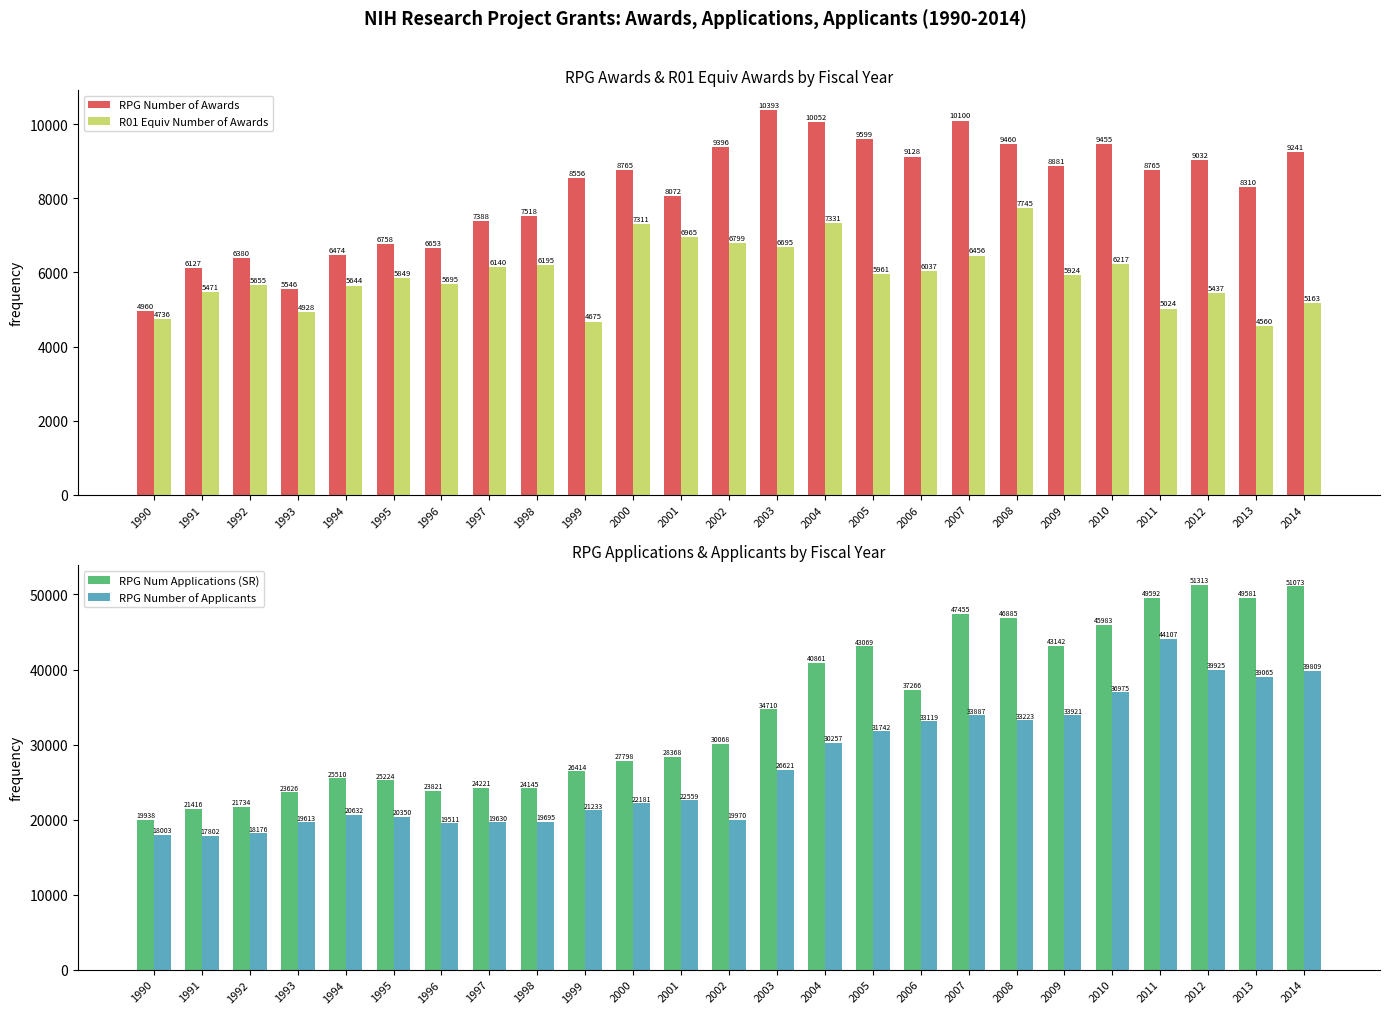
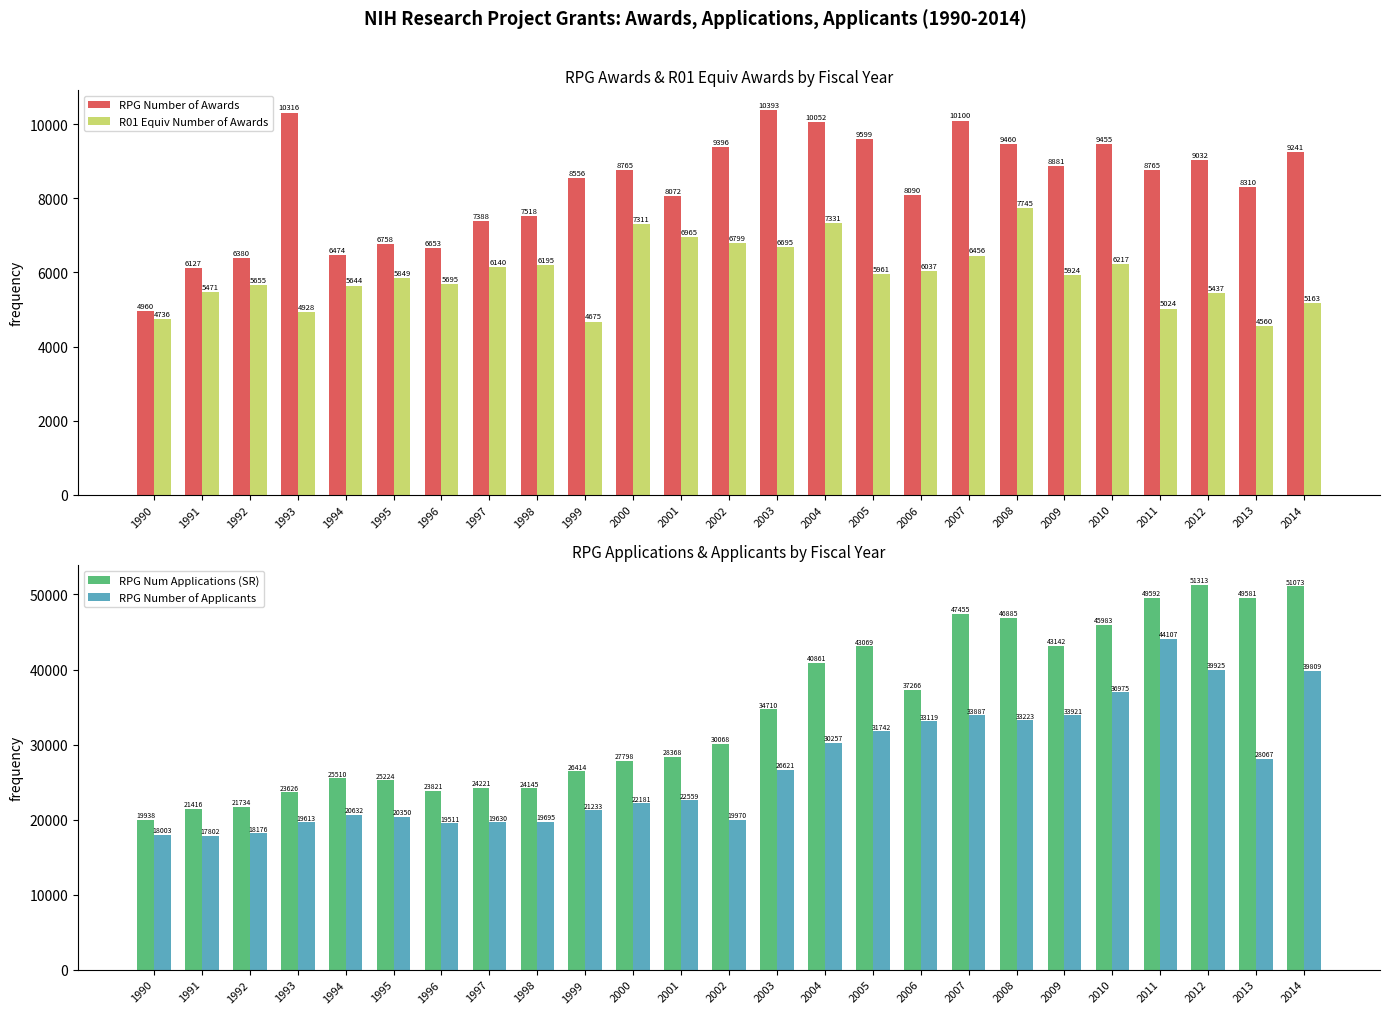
  {
    "RPG Awards & R01 Equiv Awards by Fiscal Year": {
      "RPG Number of Awards": {
        "1990": 4960,
        "1991": 6127,
        "1992": 6380,
-       "1993": 5546,
+       "1993": 10316,
        "1994": 6474,
        "1995": 6758,
        "1996": 6653,
        "1997": 7388,
        "1998": 7518,
        "1999": 8556,
        "2000": 8765,
        "2001": 8072,
        "2002": 9396,
        "2003": 10393,
        "2004": 10052,
        "2005": 9599,
-       "2006": 9128,
+       "2006": 8090,
        "2007": 10100,
        "2008": 9460,
        "2009": 8881,
        "2010": 9455,
        "2011": 8765,
        "2012": 9032,
        "2013": 8310,
        "2014": 9241
      },
      "R01 Equiv Number of Awards": {
        "1990": 4736,
        "1991": 5471,
        "1992": 5655,
        "1993": 4928,
        "1994": 5644,
        "1995": 5849,
        "1996": 5695,
        "1997": 6140,
        "1998": 6195,
        "1999": 4675,
        "2000": 7311,
        "2001": 6965,
        "2002": 6799,
        "2003": 6695,
        "2004": 7331,
        "2005": 5961,
        "2006": 6037,
        "2007": 6456,
        "2008": 7745,
        "2009": 5924,
        "2010": 6217,
        "2011": 5024,
        "2012": 5437,
        "2013": 4560,
        "2014": 5163
      }
    },
    "RPG Applications & Applicants by Fiscal Year": {
      "RPG Num Applications (SR)": {
        "1990": 19938,
        "1991": 21416,
        "1992": 21734,
        "1993": 23626,
        "1994": 25510,
        "1995": 25224,
        "1996": 23821,
        "1997": 24221,
        "1998": 24145,
        "1999": 26414,
        "2000": 27798,
        "2001": 28368,
        "2002": 30068,
        "2003": 34710,
        "2004": 40861,
        "2005": 43069,
        "2006": 37266,
        "2007": 47455,
        "2008": 46885,
        "2009": 43142,
        "2010": 45983,
        "2011": 49592,
        "2012": 51313,
        "2013": 49581,
        "2014": 51073
      },
      "RPG Number of Applicants": {
        "1990": 18003,
        "1991": 17802,
        "1992": 18176,
        "1993": 19613,
        "1994": 20632,
        "1995": 20350,
        "1996": 19511,
        "1997": 19630,
        "1998": 19695,
        "1999": 21233,
        "2000": 22181,
        "2001": 22559,
        "2002": 19970,
        "2003": 26621,
        "2004": 30257,
        "2005": 31742,
        "2006": 33119,
        "2007": 33887,
        "2008": 33223,
        "2009": 33921,
        "2010": 36975,
        "2011": 44107,
        "2012": 39925,
-       "2013": 39065,
+       "2013": 28067,
        "2014": 39809
      }
    }
  }
